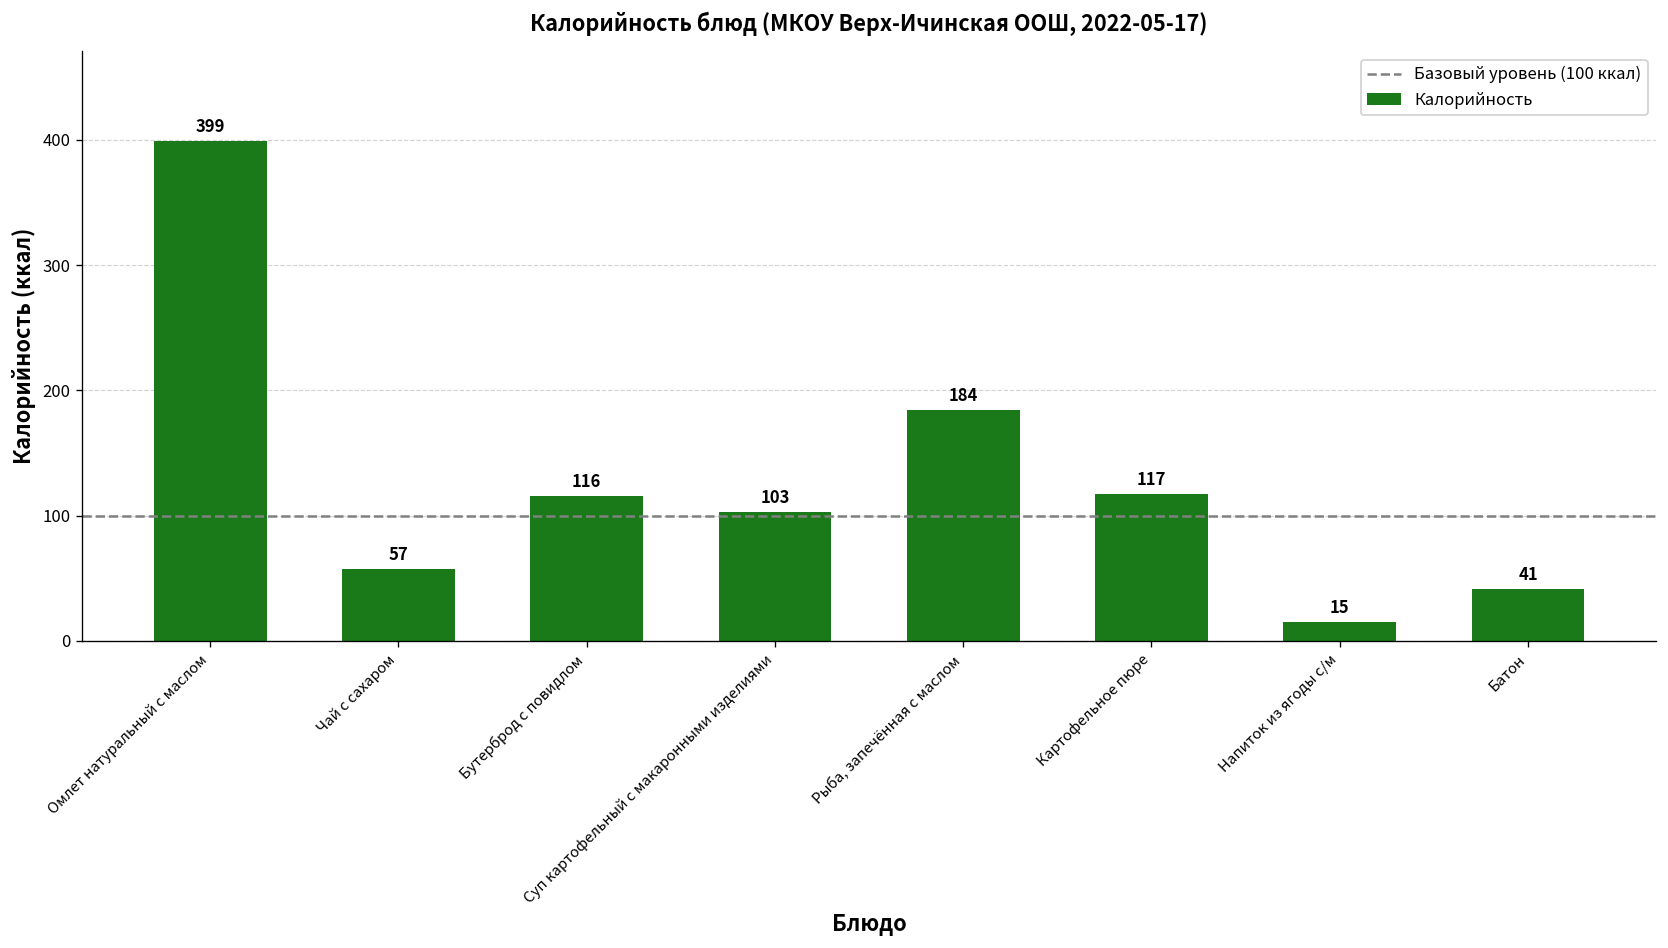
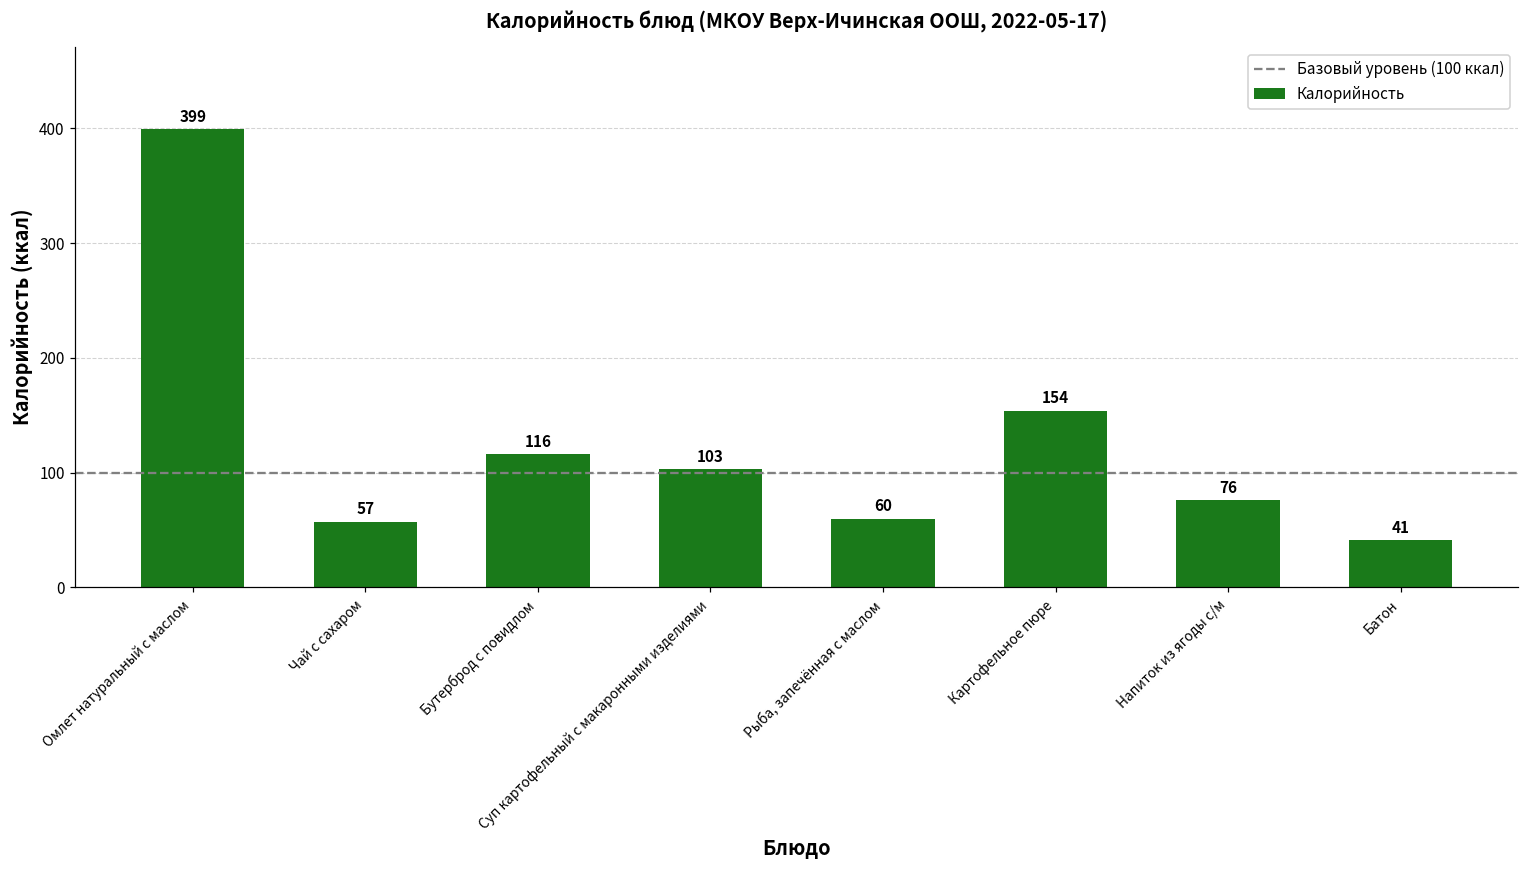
  {
    "Омлет натуральный с маслом": 399,
    "Чай с сахаром": 57,
    "Бутерброд с повидлом": 116,
    "Суп картофельный с макаронными изделиями": 103,
-   "Рыба, запечённая с маслом": 184,
-   "Картофельное пюре": 117,
-   "Напиток из ягоды с/м": 15,
+   "Рыба, запечённая с маслом": 60,
+   "Картофельное пюре": 154,
+   "Напиток из ягоды с/м": 76,
    "Батон": 41
  }
